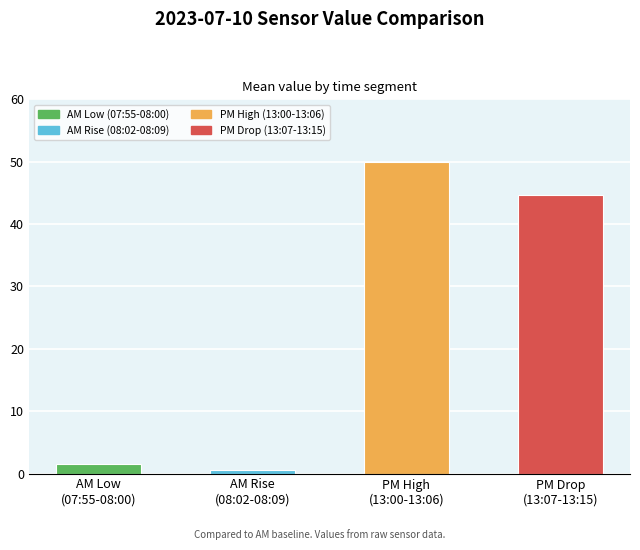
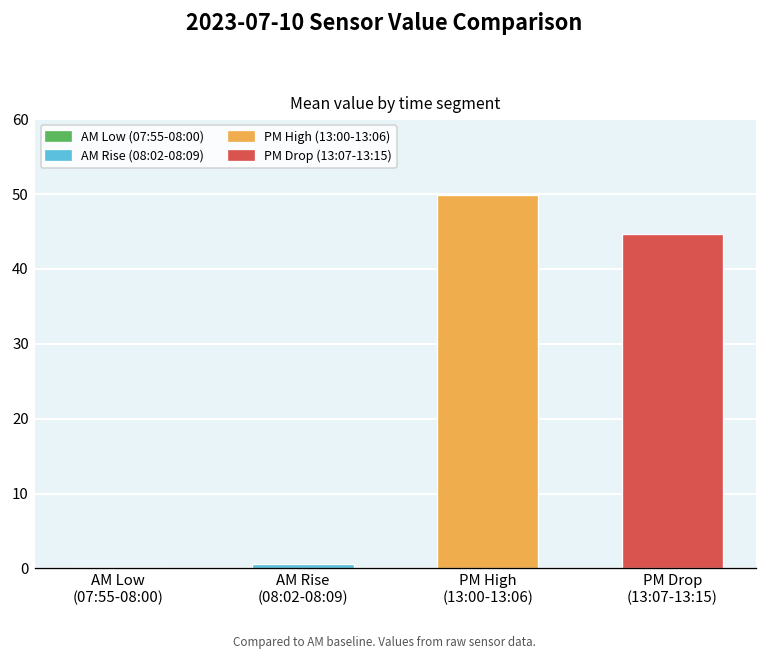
  {
-   "AM Low (07:55-08:00)": 2,
+   "AM Low (07:55-08:00)": 0,
    "AM Rise (08:02-08:09)": 1,
    "PM High (13:00-13:06)": 50,
    "PM Drop (13:07-13:15)": 45
  }
